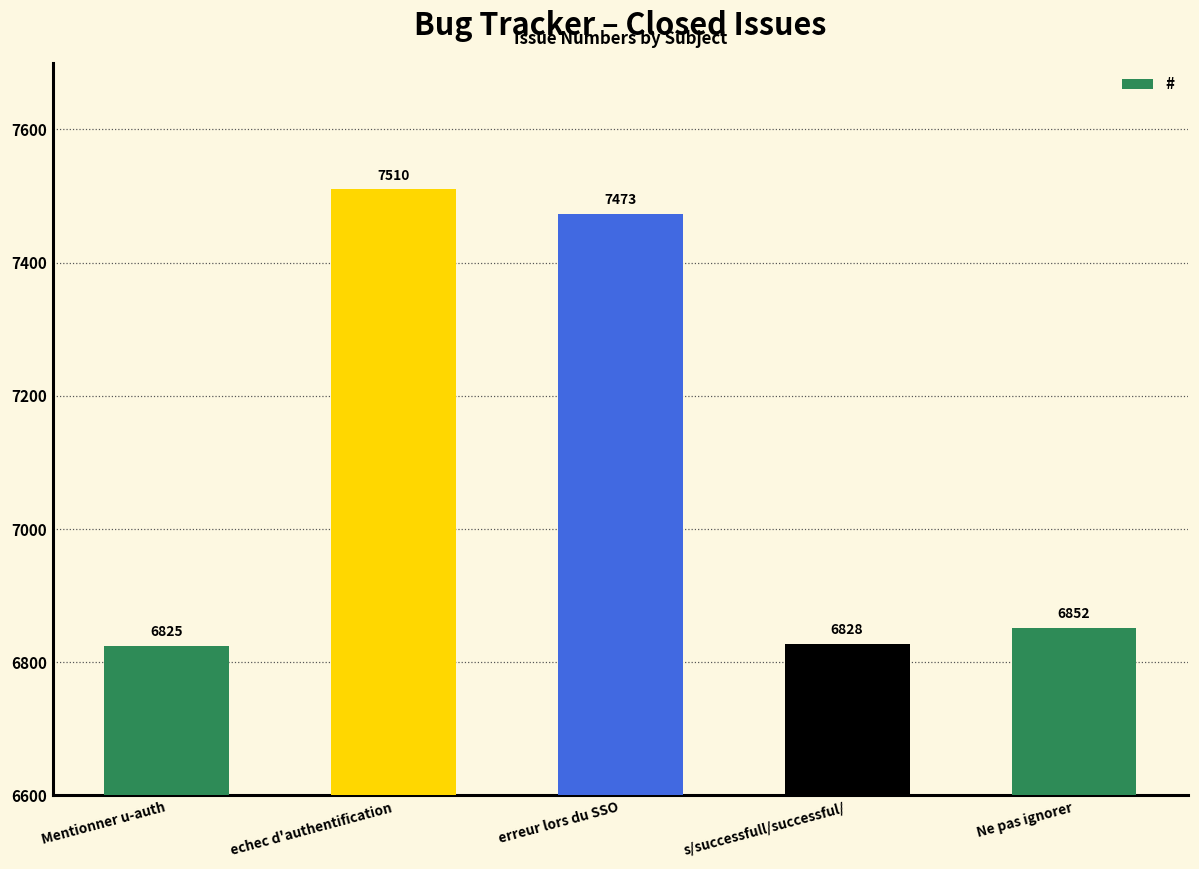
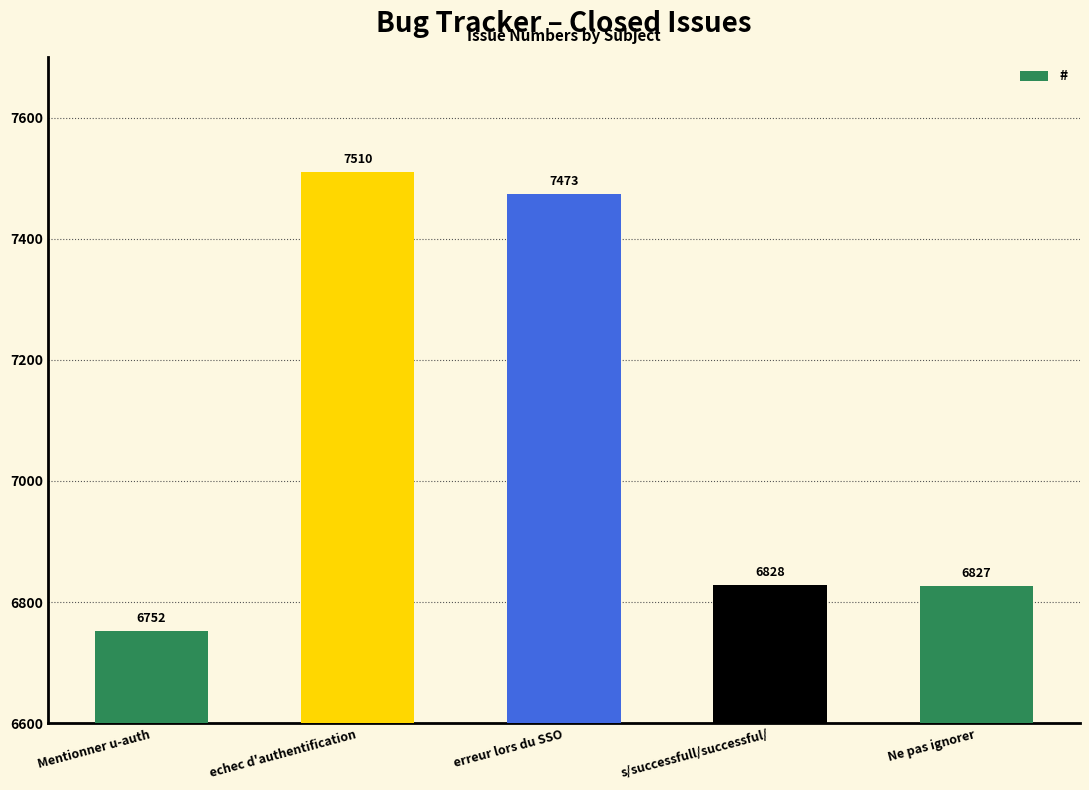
  {
-   "Mentionner u-auth": 6825,
+   "Mentionner u-auth": 6752,
    "echec d'authentification": 7510,
    "erreur lors du SSO": 7473,
    "s/successfull/successful/": 6828,
-   "Ne pas ignorer": 6852
+   "Ne pas ignorer": 6827
  }
